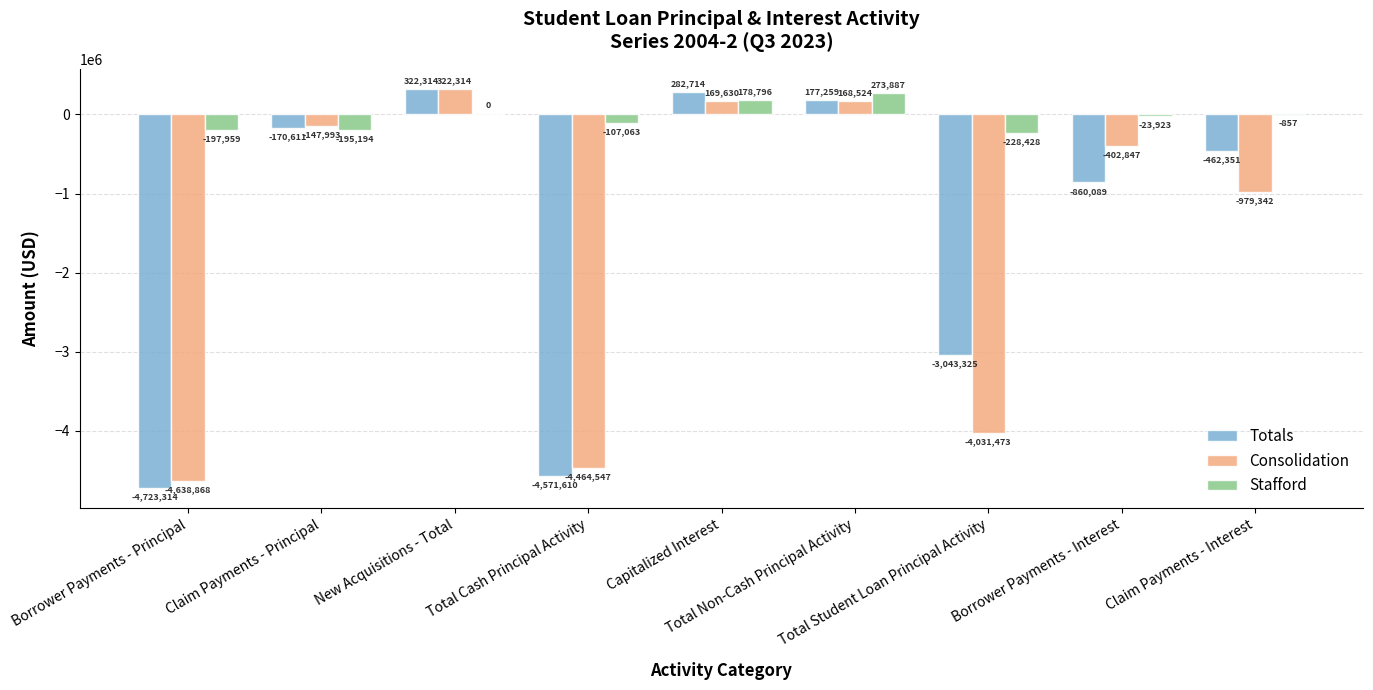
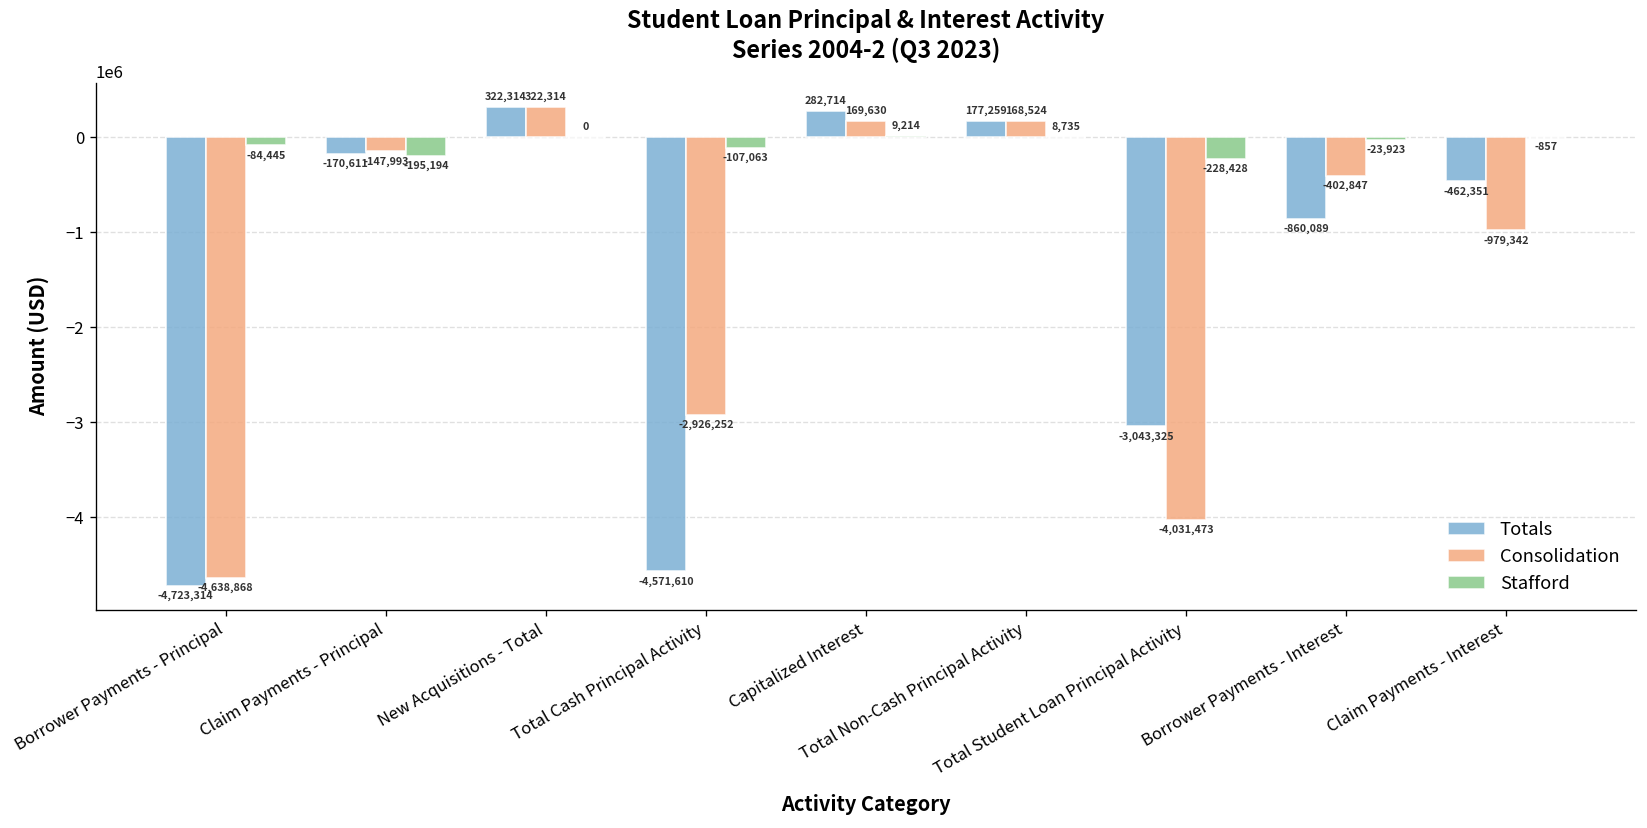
  {
    "Totals": {
      "Borrower Payments - Principal": "-4,723,314",
      "Claim Payments - Principal": "-170,611",
      "New Acquisitions - Total": "322,314",
      "Total Cash Principal Activity": "-4,571,610",
      "Capitalized Interest": "282,714",
      "Total Non-Cash Principal Activity": "177,259",
      "Total Student Loan Principal Activity": "-3,043,325",
      "Borrower Payments - Interest": "-860,089",
      "Claim Payments - Interest": "-462,351"
    },
    "Consolidation": {
      "Borrower Payments - Principal": "-4,638,868",
      "Claim Payments - Principal": "-147,993",
      "New Acquisitions - Total": "322,314",
-     "Total Cash Principal Activity": "-4,464,547",
+     "Total Cash Principal Activity": "-2,926,252",
      "Capitalized Interest": "169,630",
      "Total Non-Cash Principal Activity": "168,524",
      "Total Student Loan Principal Activity": "-4,031,473",
      "Borrower Payments - Interest": "-402,847",
      "Claim Payments - Interest": "-979,342"
    },
    "Stafford": {
-     "Borrower Payments - Principal": "-197,959",
+     "Borrower Payments - Principal": "-84,445",
      "Claim Payments - Principal": "-195,194",
      "New Acquisitions - Total": "0",
      "Total Cash Principal Activity": "-107,063",
-     "Capitalized Interest": "178,796",
-     "Total Non-Cash Principal Activity": "273,887",
+     "Capitalized Interest": "9,214",
+     "Total Non-Cash Principal Activity": "8,735",
      "Total Student Loan Principal Activity": "-228,428",
      "Borrower Payments - Interest": "-23,923",
      "Claim Payments - Interest": "-857"
    }
  }
